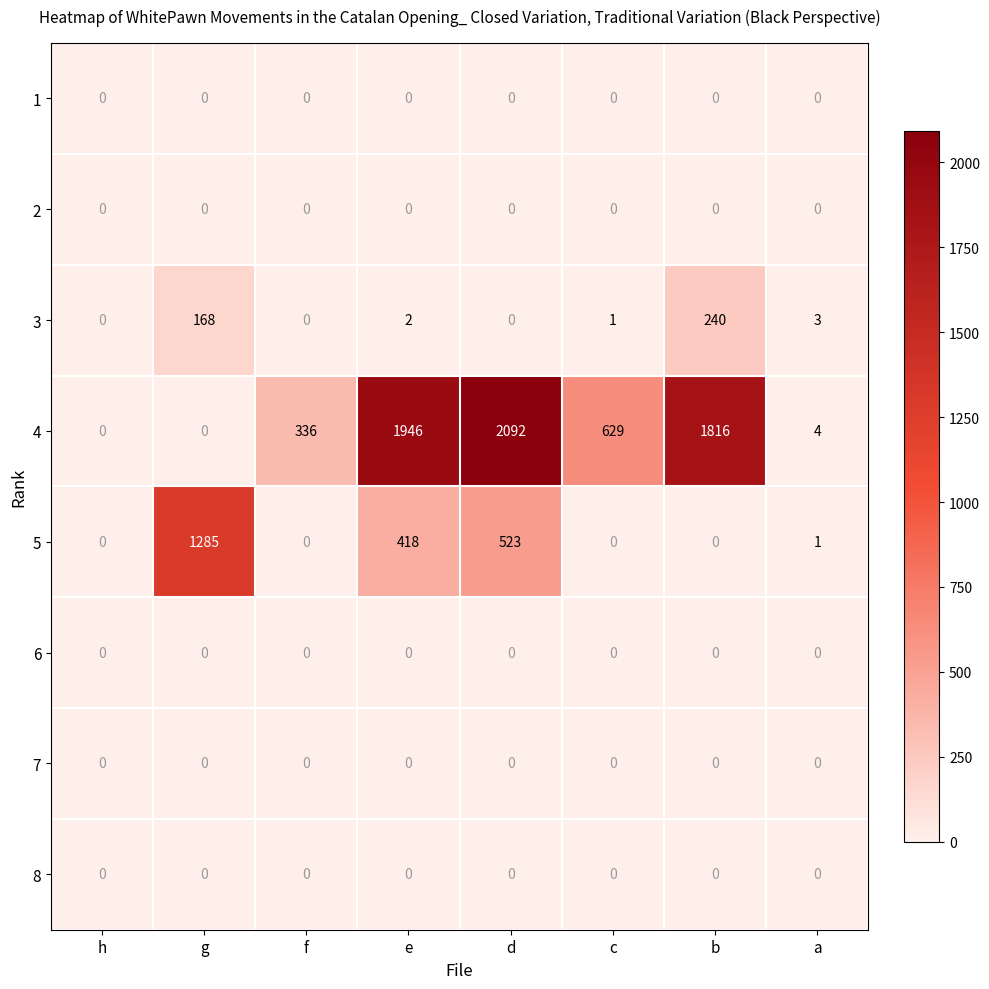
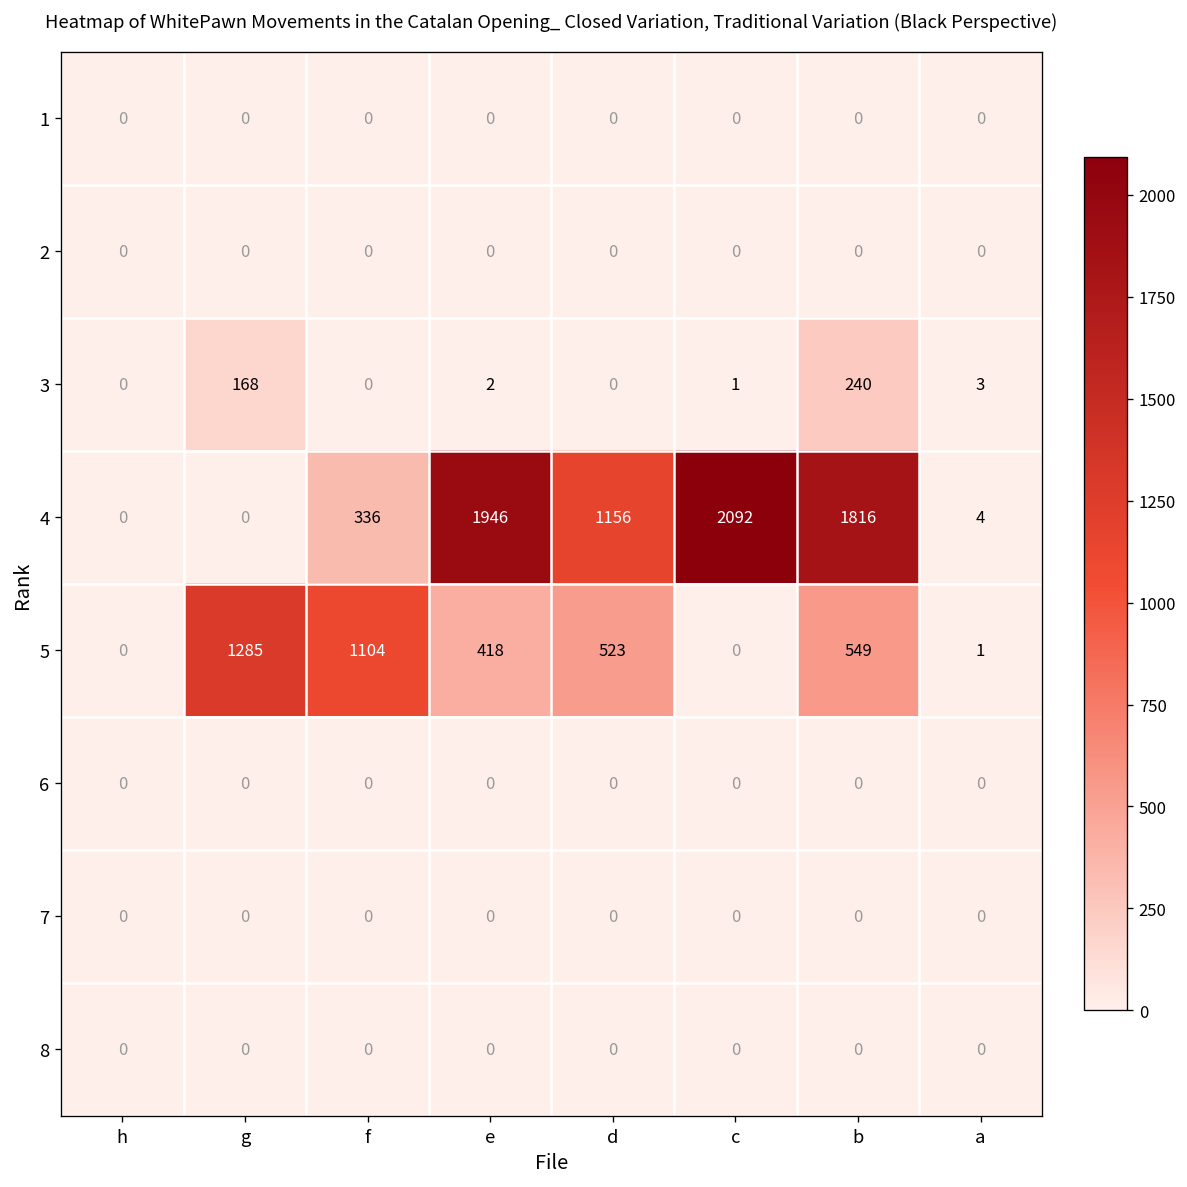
  {
    "1": {
      "h": 0,
      "g": 0,
      "f": 0,
      "e": 0,
      "d": 0,
      "c": 0,
      "b": 0,
      "a": 0
    },
    "2": {
      "h": 0,
      "g": 0,
      "f": 0,
      "e": 0,
      "d": 0,
      "c": 0,
      "b": 0,
      "a": 0
    },
    "3": {
      "h": 0,
      "g": 168,
      "f": 0,
      "e": 2,
      "d": 0,
      "c": 1,
      "b": 240,
      "a": 3
    },
    "4": {
      "h": 0,
      "g": 0,
      "f": 336,
      "e": 1946,
-     "d": 2092,
-     "c": 629,
+     "d": 1156,
+     "c": 2092,
      "b": 1816,
      "a": 4
    },
    "5": {
      "h": 0,
      "g": 1285,
-     "f": 0,
+     "f": 1104,
      "e": 418,
      "d": 523,
      "c": 0,
-     "b": 0,
+     "b": 549,
      "a": 1
    },
    "6": {
      "h": 0,
      "g": 0,
      "f": 0,
      "e": 0,
      "d": 0,
      "c": 0,
      "b": 0,
      "a": 0
    },
    "7": {
      "h": 0,
      "g": 0,
      "f": 0,
      "e": 0,
      "d": 0,
      "c": 0,
      "b": 0,
      "a": 0
    },
    "8": {
      "h": 0,
      "g": 0,
      "f": 0,
      "e": 0,
      "d": 0,
      "c": 0,
      "b": 0,
      "a": 0
    }
  }
